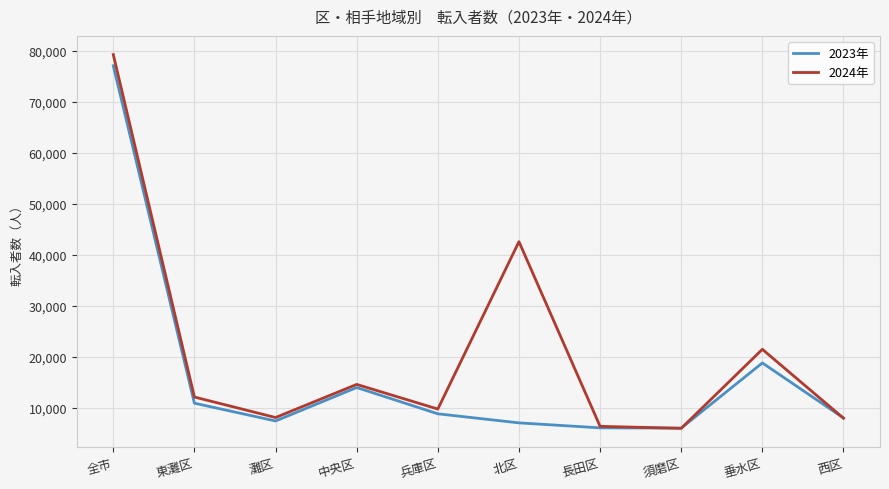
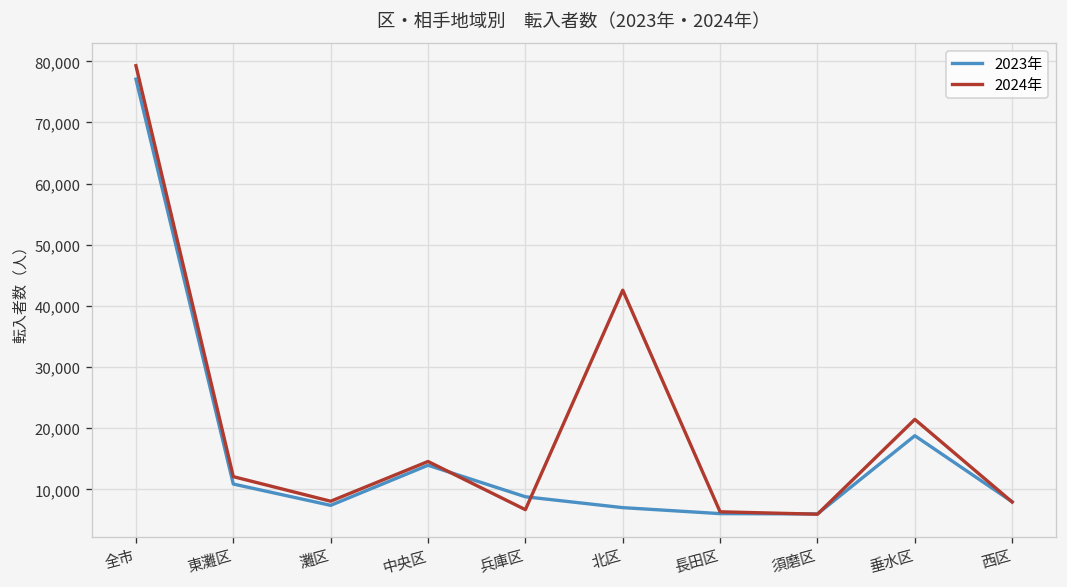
  {
    "2023年": {
      "全市": "77,000",
      "東灘区": "11,000",
      "灘区": "7,000",
      "中央区": "14,000",
      "兵庫区": "9,000",
      "北区": "7,000",
      "垂水区": "19,000"
    },
    "2024年": {
      "全市": "79,000",
      "東灘区": "12,000",
      "灘区": "8,000",
      "中央区": "15,000",
-     "兵庫区": "10,000",
+     "兵庫区": "7,000",
      "北区": "43,000",
      "垂水区": "21,000"
    }
  }
